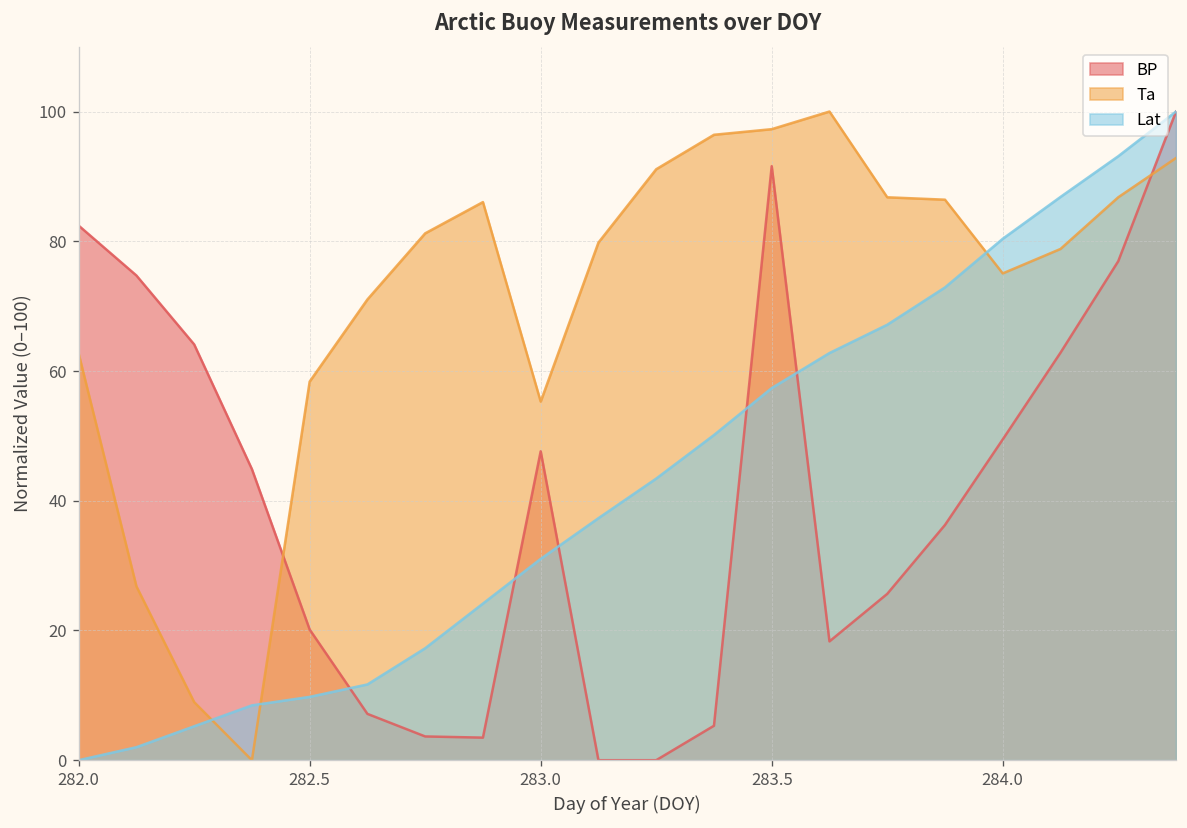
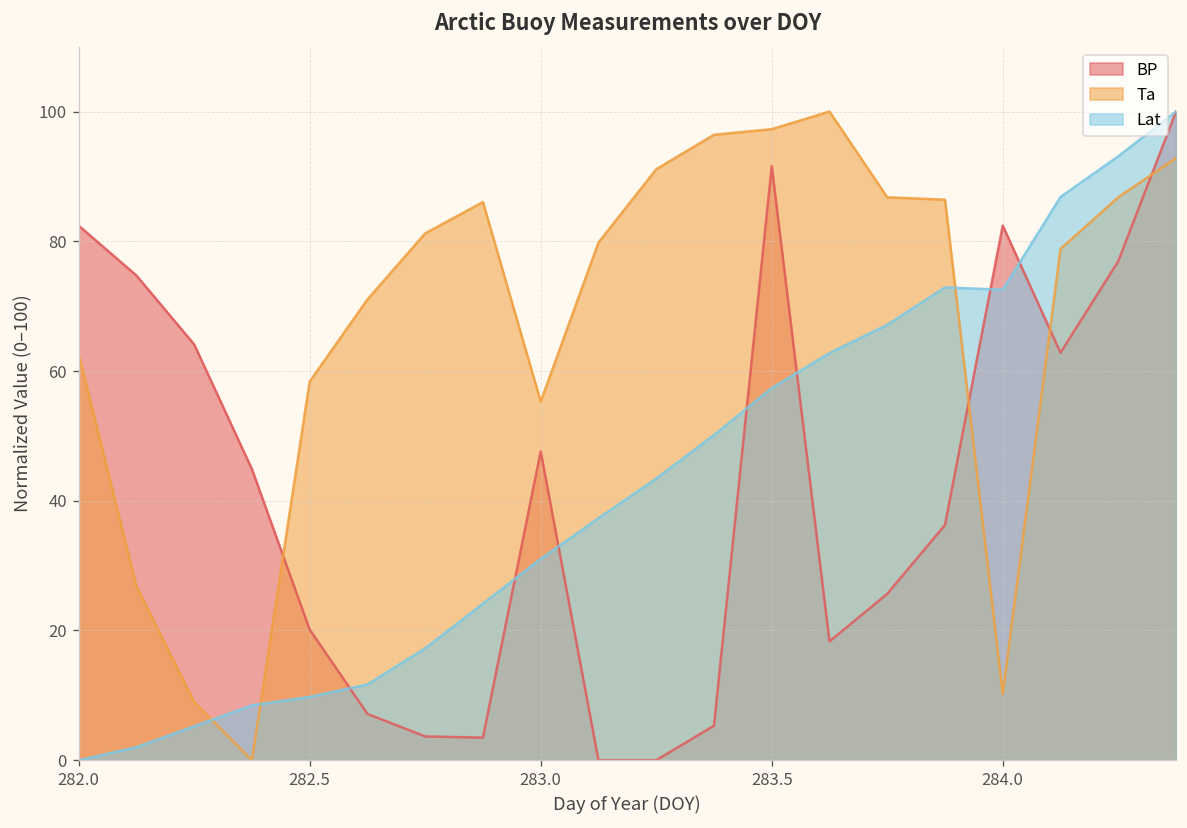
  {
    "BP": {
      "282.0": 82,
      "282.5": 20,
      "283.0": 48,
      "283.5": 92,
-     "284.0": 49
+     "284.0": 82
    },
    "Ta": {
      "282.0": 63,
      "282.5": 58,
      "283.0": 55,
      "283.5": 97,
-     "284.0": 75
+     "284.0": 10
    },
    "Lat": {
      "282.0": 0,
      "282.5": 10,
      "283.0": 31,
      "283.5": 57,
-     "284.0": 80
+     "284.0": 73
    }
  }
